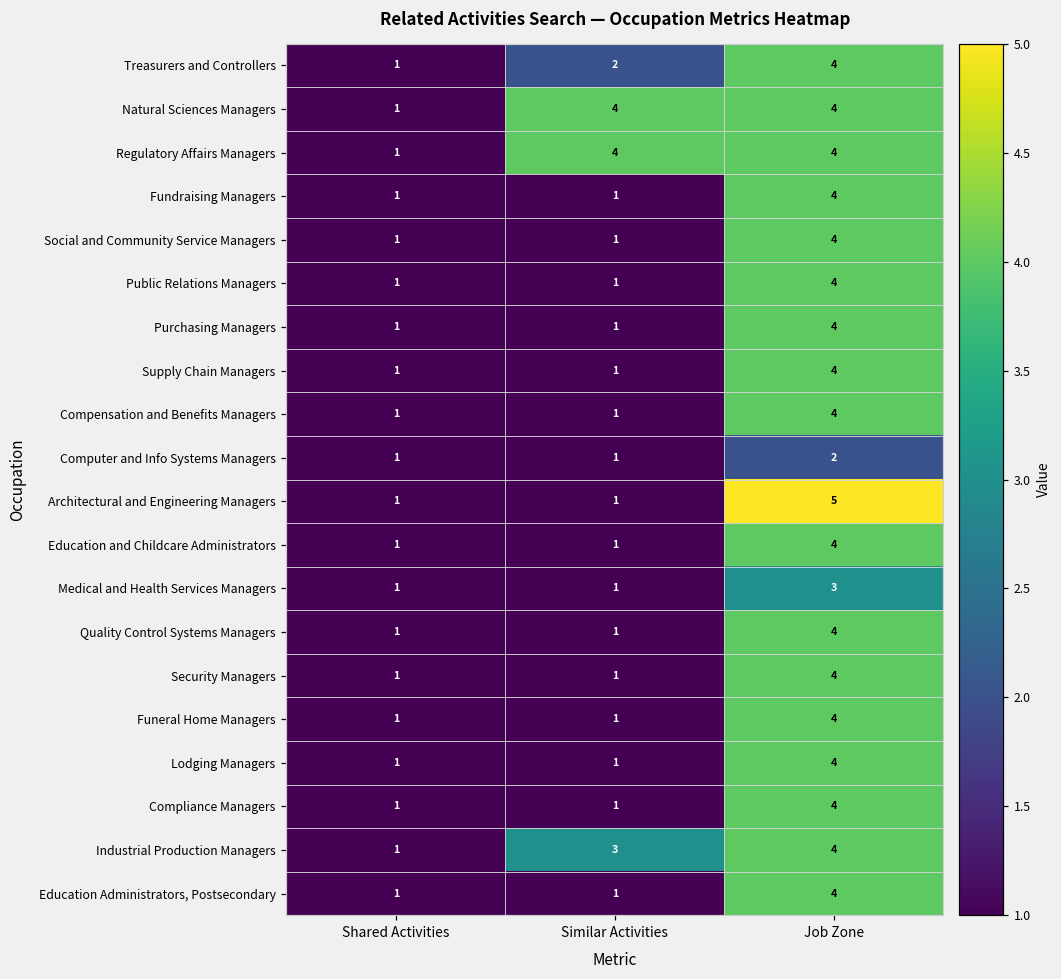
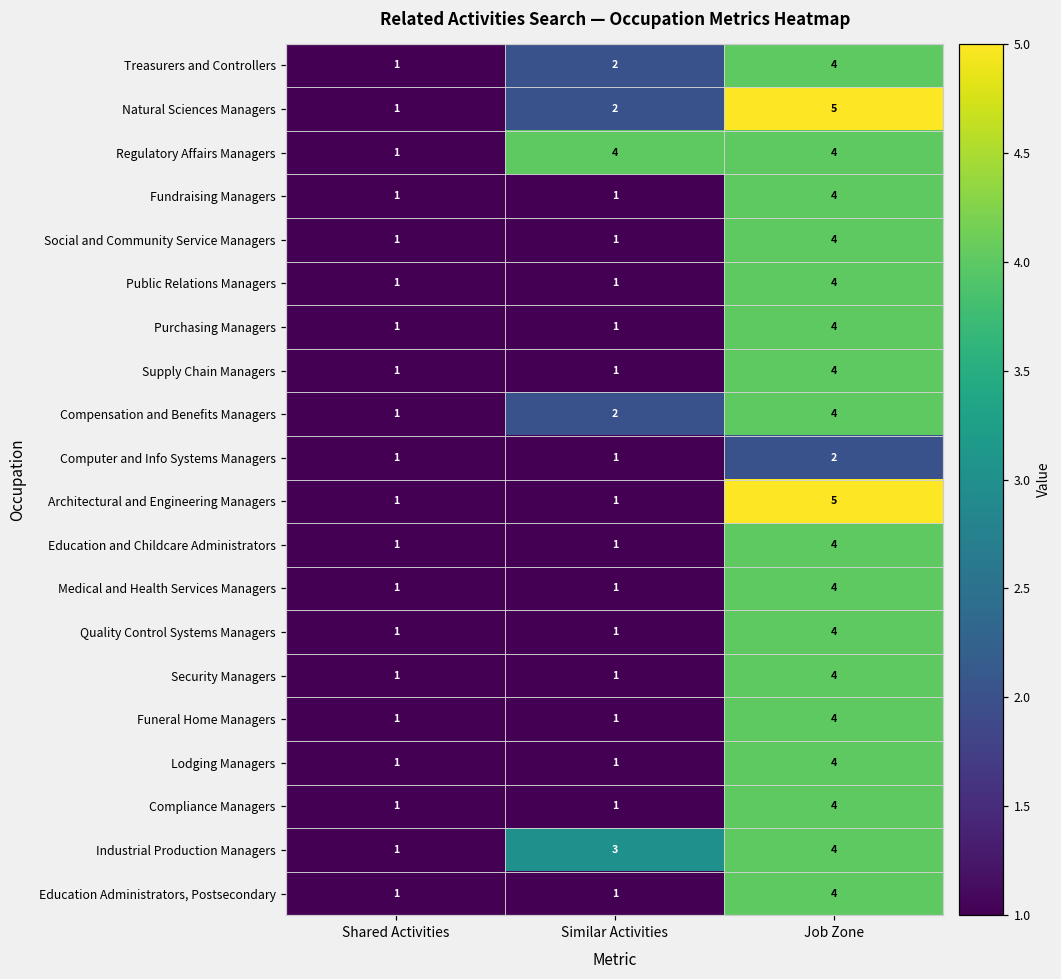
  {
    "Treasurers and Controllers": {
      "Shared Activities": 1,
      "Similar Activities": 2,
      "Job Zone": 4
    },
    "Natural Sciences Managers": {
      "Shared Activities": 1,
-     "Similar Activities": 4,
-     "Job Zone": 4
+     "Similar Activities": 2,
+     "Job Zone": 5
    },
    "Regulatory Affairs Managers": {
      "Shared Activities": 1,
      "Similar Activities": 4,
      "Job Zone": 4
    },
    "Fundraising Managers": {
      "Shared Activities": 1,
      "Similar Activities": 1,
      "Job Zone": 4
    },
    "Social and Community Service Managers": {
      "Shared Activities": 1,
      "Similar Activities": 1,
      "Job Zone": 4
    },
    "Public Relations Managers": {
      "Shared Activities": 1,
      "Similar Activities": 1,
      "Job Zone": 4
    },
    "Purchasing Managers": {
      "Shared Activities": 1,
      "Similar Activities": 1,
      "Job Zone": 4
    },
    "Supply Chain Managers": {
      "Shared Activities": 1,
      "Similar Activities": 1,
      "Job Zone": 4
    },
    "Compensation and Benefits Managers": {
      "Shared Activities": 1,
-     "Similar Activities": 1,
+     "Similar Activities": 2,
      "Job Zone": 4
    },
    "Computer and Info Systems Managers": {
      "Shared Activities": 1,
      "Similar Activities": 1,
      "Job Zone": 2
    },
    "Architectural and Engineering Managers": {
      "Shared Activities": 1,
      "Similar Activities": 1,
      "Job Zone": 5
    },
    "Education and Childcare Administrators": {
      "Shared Activities": 1,
      "Similar Activities": 1,
      "Job Zone": 4
    },
    "Medical and Health Services Managers": {
      "Shared Activities": 1,
      "Similar Activities": 1,
-     "Job Zone": 3
+     "Job Zone": 4
    },
    "Quality Control Systems Managers": {
      "Shared Activities": 1,
      "Similar Activities": 1,
      "Job Zone": 4
    },
    "Security Managers": {
      "Shared Activities": 1,
      "Similar Activities": 1,
      "Job Zone": 4
    },
    "Funeral Home Managers": {
      "Shared Activities": 1,
      "Similar Activities": 1,
      "Job Zone": 4
    },
    "Lodging Managers": {
      "Shared Activities": 1,
      "Similar Activities": 1,
      "Job Zone": 4
    },
    "Compliance Managers": {
      "Shared Activities": 1,
      "Similar Activities": 1,
      "Job Zone": 4
    },
    "Industrial Production Managers": {
      "Shared Activities": 1,
      "Similar Activities": 3,
      "Job Zone": 4
    },
    "Education Administrators, Postsecondary": {
      "Shared Activities": 1,
      "Similar Activities": 1,
      "Job Zone": 4
    }
  }
